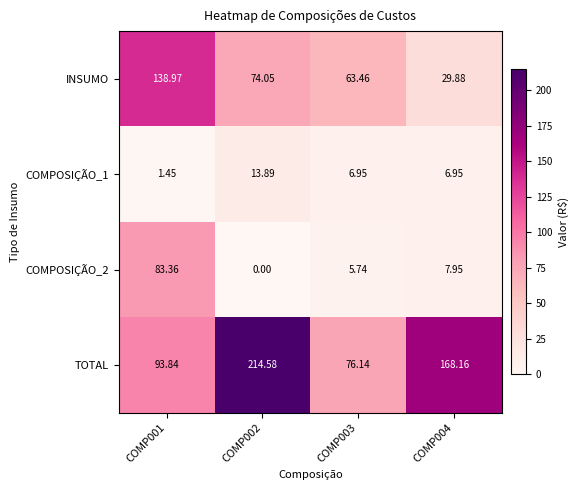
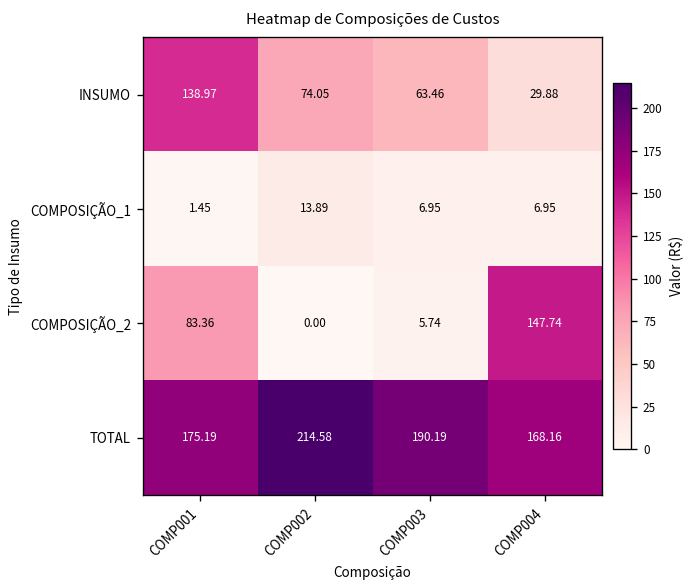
  {
    "INSUMO": {
      "COMP001": 138.97,
      "COMP002": 74.05,
      "COMP003": 63.46,
      "COMP004": 29.88
    },
    "COMPOSIÇÃO_1": {
      "COMP001": 1.45,
      "COMP002": 13.89,
      "COMP003": 6.95,
      "COMP004": 6.95
    },
    "COMPOSIÇÃO_2": {
      "COMP001": 83.36,
      "COMP002": 0.00,
      "COMP003": 5.74,
-     "COMP004": 7.95
+     "COMP004": 147.74
    },
    "TOTAL": {
-     "COMP001": 93.84,
+     "COMP001": 175.19,
      "COMP002": 214.58,
-     "COMP003": 76.14,
+     "COMP003": 190.19,
      "COMP004": 168.16
    }
  }
